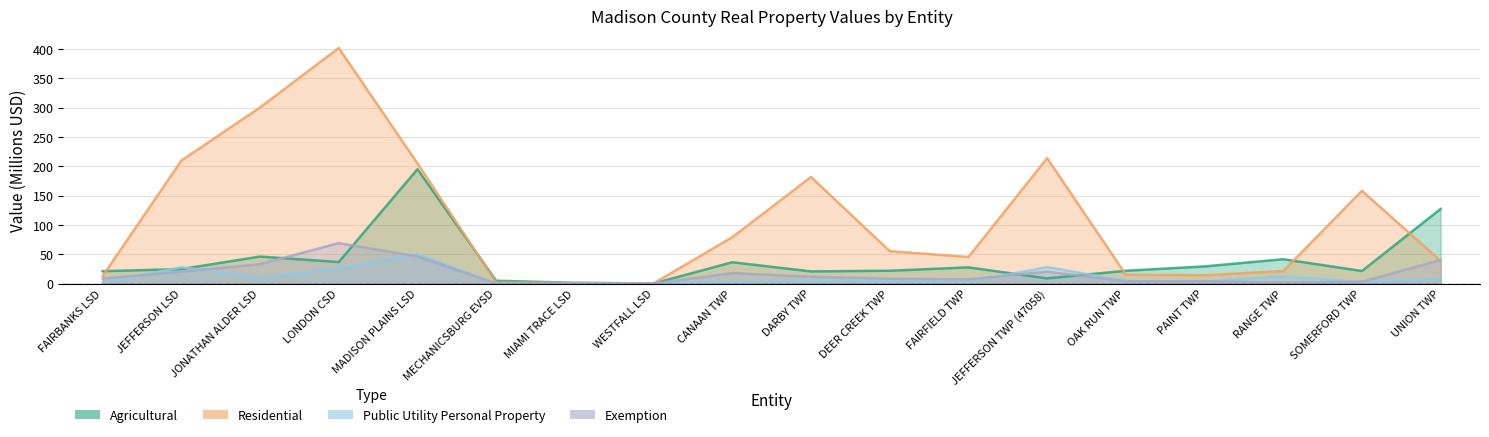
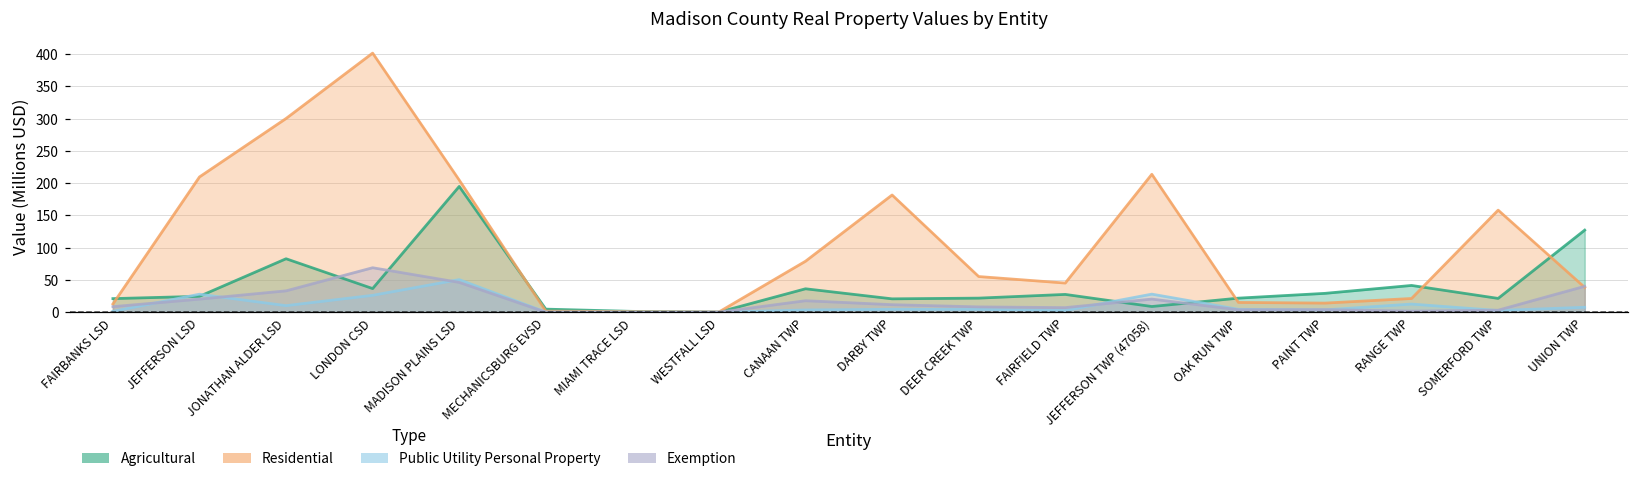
  {
    "Agricultural": {
      "FAIRBANKS LSD": 20,
-     "JONATHAN ALDER LSD": 50,
+     "JONATHAN ALDER LSD": 80,
      "LONDON CSD": 40,
      "MADISON PLAINS LSD": 190,
      "CANAAN TWP": 40,
      "DARBY TWP": 20,
      "DEER CREEK TWP": 20,
      "FAIRFIELD TWP": 30,
      "JEFFERSON TWP (47058)": 10,
      "OAK RUN TWP": 20,
      "PAINT TWP": 30,
      "RANGE TWP": 40,
      "SOMERFORD TWP": 20,
      "UNION TWP": 130
    },
    "Residential": {
      "JEFFERSON LSD": 210,
      "JONATHAN ALDER LSD": 300,
      "LONDON CSD": 400,
      "MADISON PLAINS LSD": 200,
      "CANAAN TWP": 80,
      "DARBY TWP": 180,
      "DEER CREEK TWP": 60,
      "FAIRFIELD TWP": 50,
      "JEFFERSON TWP (47058)": 210,
      "OAK RUN TWP": 20,
      "PAINT TWP": 10,
      "RANGE TWP": 20,
      "SOMERFORD TWP": 160
    }
  }
